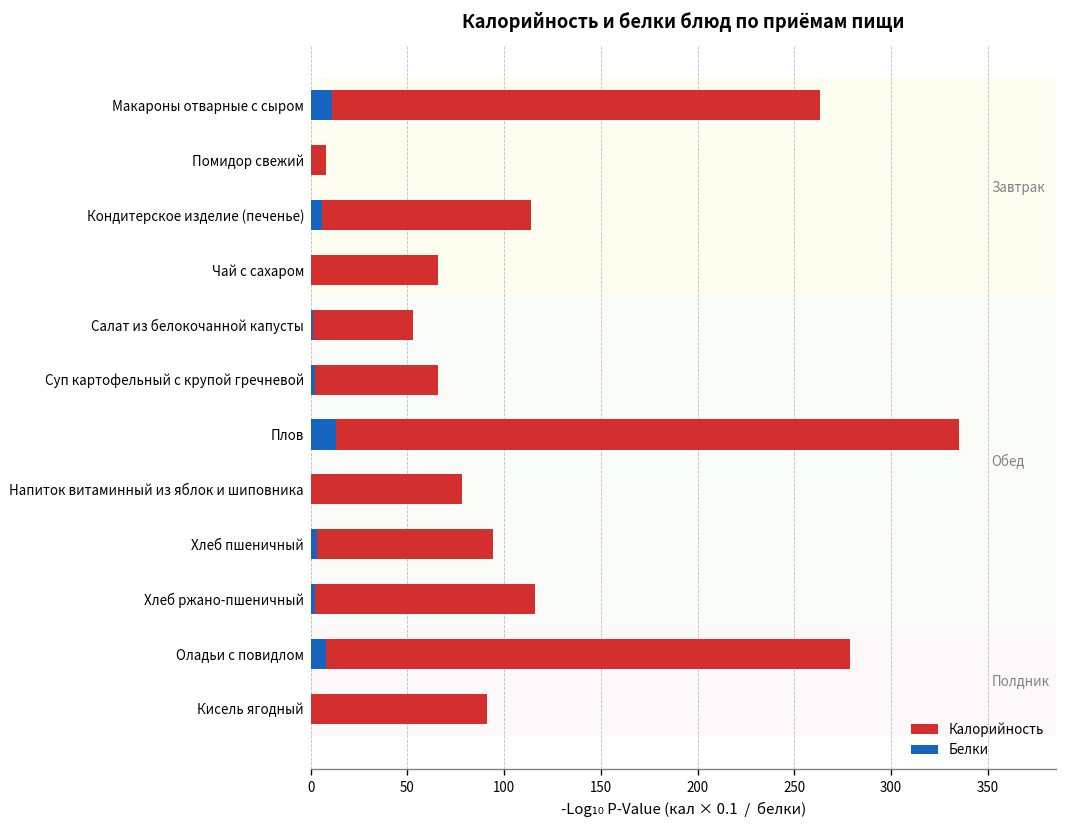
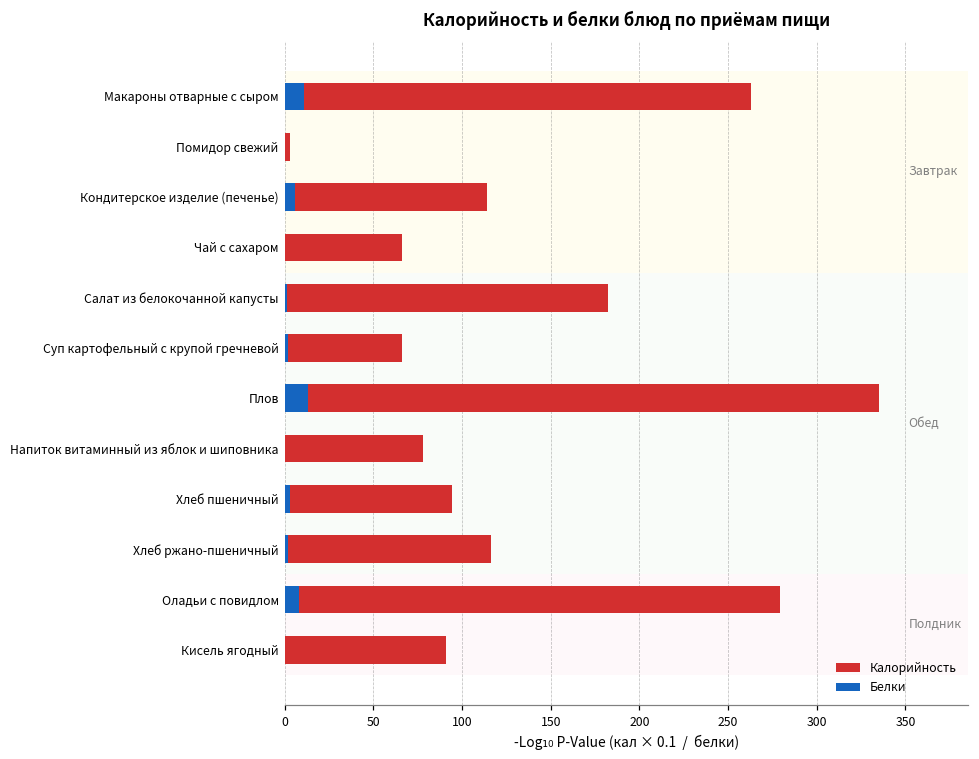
  {
    "Калорийность": {
      "Макароны отварные с сыром": 263,
-     "Помидор свежий": 8,
+     "Помидор свежий": 3,
      "Кондитерское изделие (печенье)": 114,
      "Чай с сахаром": 66,
-     "Салат из белокочанной капусты": 53,
+     "Салат из белокочанной капусты": 182,
      "Суп картофельный с крупой гречневой": 66,
      "Плов": 335,
      "Напиток витаминный из яблок и шиповника": 78,
      "Хлеб пшеничный": 94,
      "Хлеб ржано-пшеничный": 116,
      "Оладьи с повидлом": 279,
      "Кисель ягодный": 91
    },
    "Белки": {
      "Помидор свежий": 0,
      "Чай с сахаром": 0,
      "Напиток витаминный из яблок и шиповника": 0,
      "Кисель ягодный": 0
    }
  }
